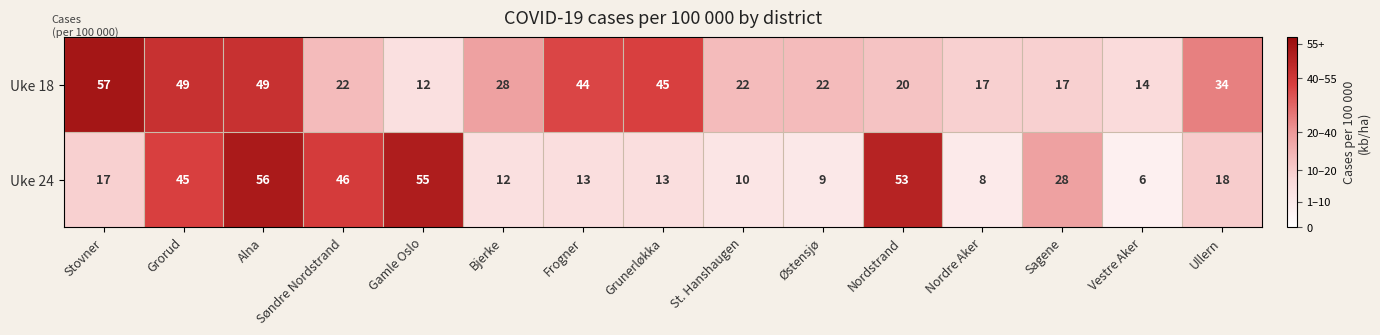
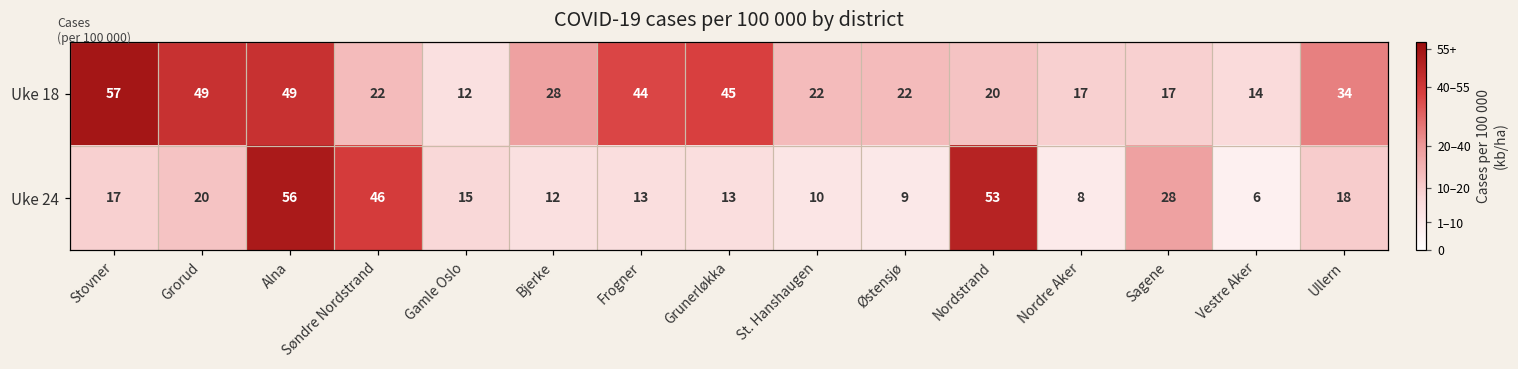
  {
    "Uke 18": {
      "Stovner": 57,
      "Grorud": 49,
      "Alna": 49,
      "Søndre Nordstrand": 22,
      "Gamle Oslo": 12,
      "Bjerke": 28,
      "Frogner": 44,
      "Grunerløkka": 45,
      "St. Hanshaugen": 22,
      "Østensjø": 22,
      "Nordstrand": 20,
      "Nordre Aker": 17,
      "Sagene": 17,
      "Vestre Aker": 14,
      "Ullern": 34
    },
    "Uke 24": {
      "Stovner": 17,
-     "Grorud": 45,
+     "Grorud": 20,
      "Alna": 56,
      "Søndre Nordstrand": 46,
-     "Gamle Oslo": 55,
+     "Gamle Oslo": 15,
      "Bjerke": 12,
      "Frogner": 13,
      "Grunerløkka": 13,
      "St. Hanshaugen": 10,
      "Østensjø": 9,
      "Nordstrand": 53,
      "Nordre Aker": 8,
      "Sagene": 28,
      "Vestre Aker": 6,
      "Ullern": 18
    }
  }
